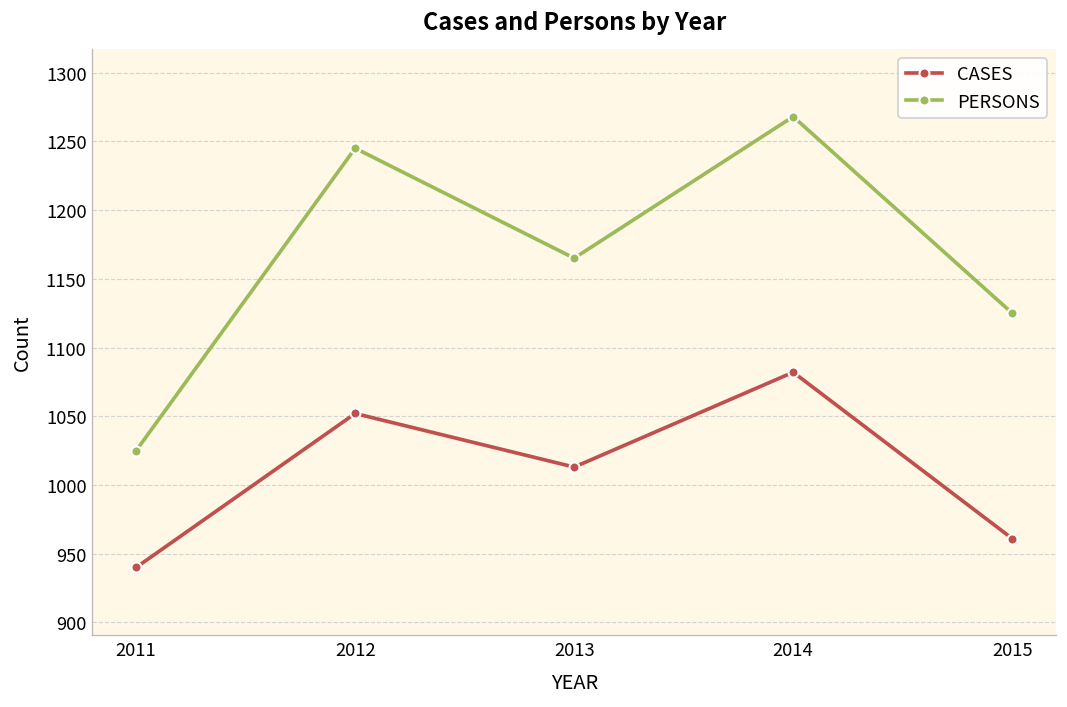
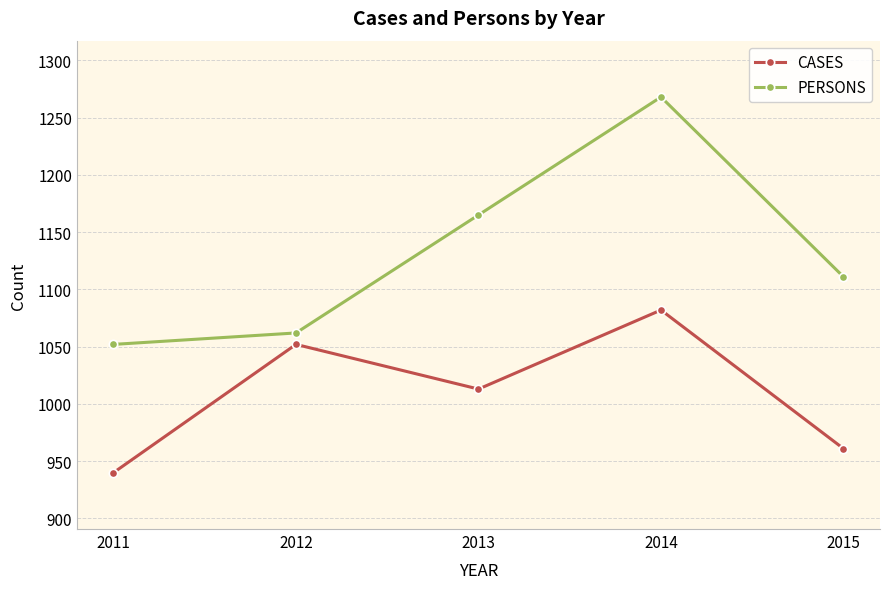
  {
    "CASES": {
      "2011": 940,
      "2012": 1052,
      "2013": 1013,
      "2014": 1082,
      "2015": 961
    },
    "PERSONS": {
-     "2011": 1025,
-     "2012": 1245,
+     "2011": 1052,
+     "2012": 1062,
      "2013": 1165,
      "2014": 1268,
-     "2015": 1125
+     "2015": 1111
    }
  }
